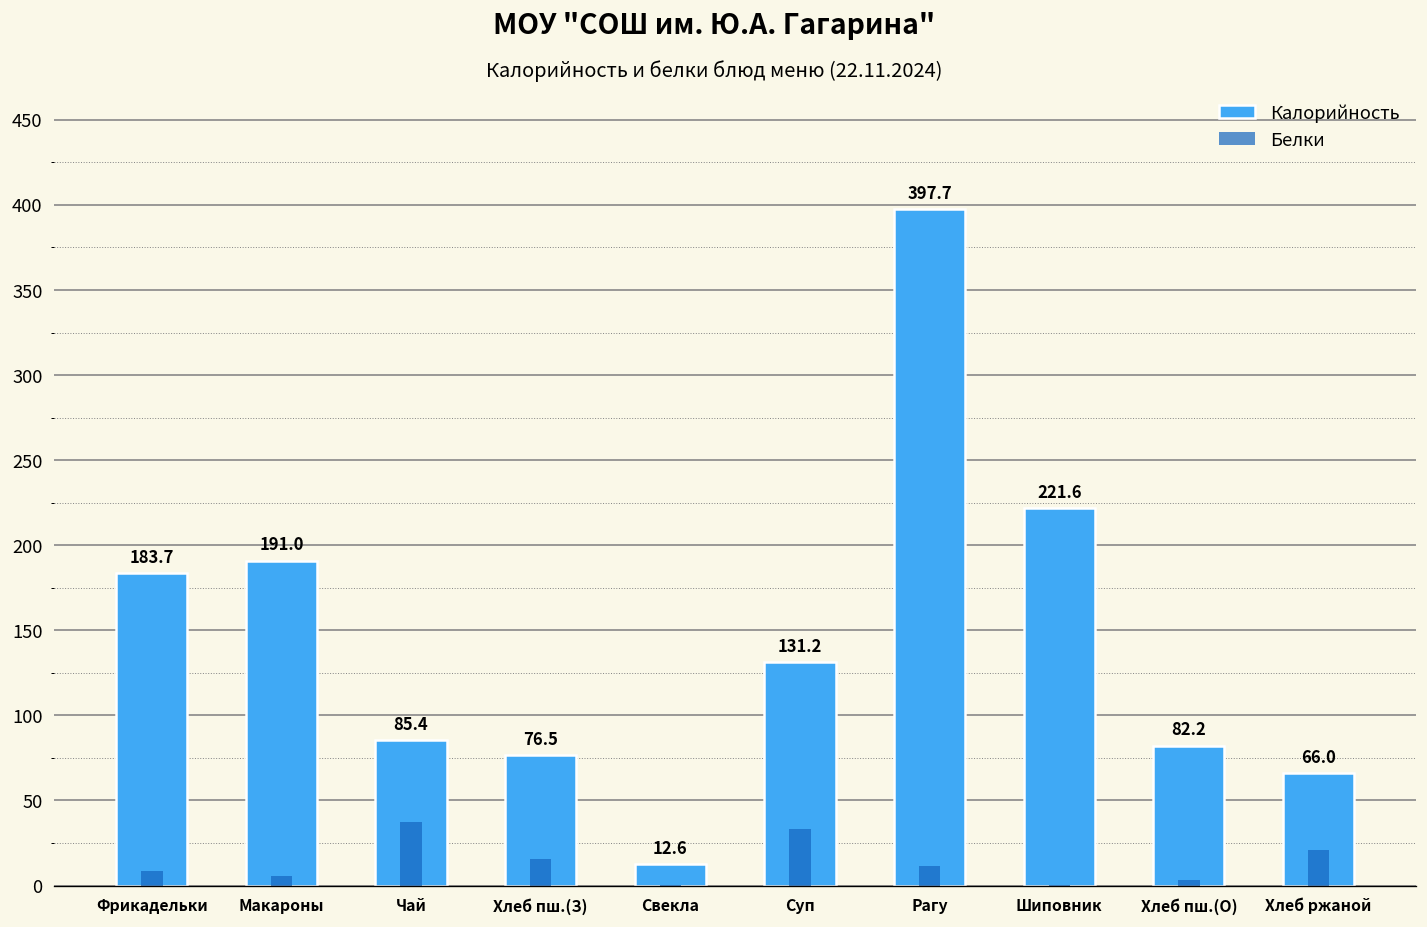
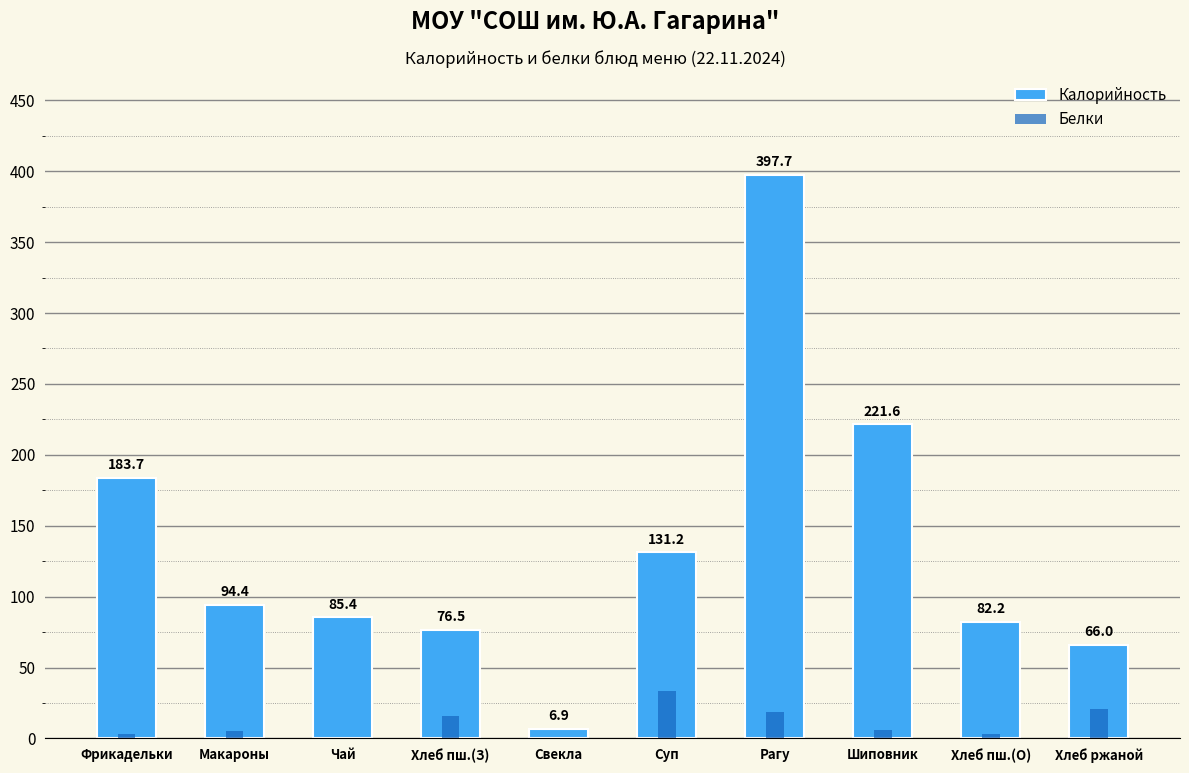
  {
    "Калорийность": {
      "Фрикадельки": 183.7,
-     "Макароны": 191.0,
+     "Макароны": 94.4,
      "Чай": 85.4,
      "Хлеб пш.(З)": 76.5,
-     "Свекла": 12.6,
+     "Свекла": 6.9,
      "Суп": 131.2,
      "Рагу": 397.7,
      "Шиповник": 221.6,
      "Хлеб пш.(О)": 82.2,
      "Хлеб ржаной": 66.0
    },
    "Белки": {
-     "Фрикадельки": 9,
-     "Чай": 38,
-     "Рагу": 12,
-     "Шиповник": 0
+     "Фрикадельки": 3,
+     "Чай": 0,
+     "Рагу": 19,
+     "Шиповник": 6
    }
  }
